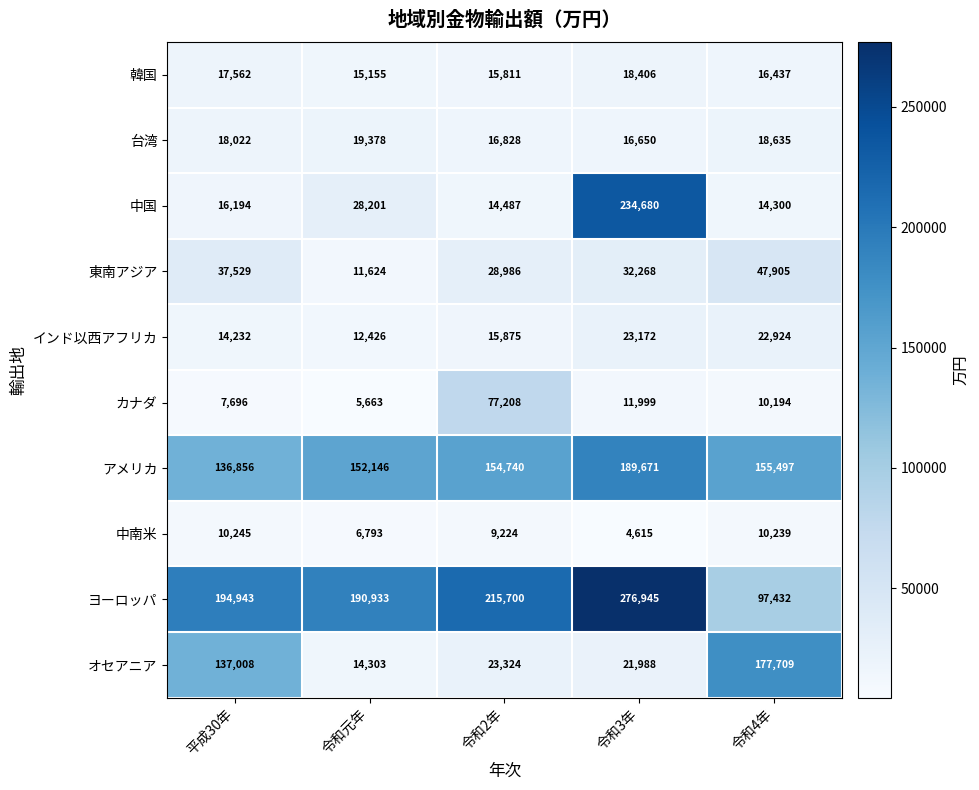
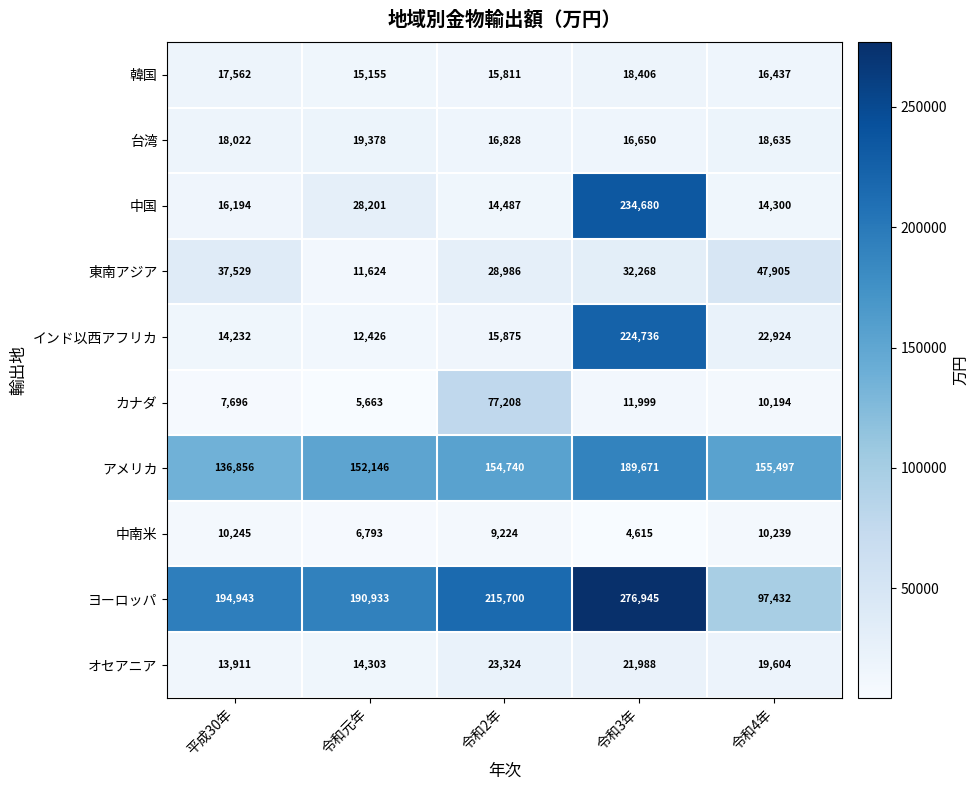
  {
    "韓国": {
      "平成30年": "17,562",
      "令和元年": "15,155",
      "令和2年": "15,811",
      "令和3年": "18,406",
      "令和4年": "16,437"
    },
    "台湾": {
      "平成30年": "18,022",
      "令和元年": "19,378",
      "令和2年": "16,828",
      "令和3年": "16,650",
      "令和4年": "18,635"
    },
    "中国": {
      "平成30年": "16,194",
      "令和元年": "28,201",
      "令和2年": "14,487",
      "令和3年": "234,680",
      "令和4年": "14,300"
    },
    "東南アジア": {
      "平成30年": "37,529",
      "令和元年": "11,624",
      "令和2年": "28,986",
      "令和3年": "32,268",
      "令和4年": "47,905"
    },
    "インド以西アフリカ": {
      "平成30年": "14,232",
      "令和元年": "12,426",
      "令和2年": "15,875",
-     "令和3年": "23,172",
+     "令和3年": "224,736",
      "令和4年": "22,924"
    },
    "カナダ": {
      "平成30年": "7,696",
      "令和元年": "5,663",
      "令和2年": "77,208",
      "令和3年": "11,999",
      "令和4年": "10,194"
    },
    "アメリカ": {
      "平成30年": "136,856",
      "令和元年": "152,146",
      "令和2年": "154,740",
      "令和3年": "189,671",
      "令和4年": "155,497"
    },
    "中南米": {
      "平成30年": "10,245",
      "令和元年": "6,793",
      "令和2年": "9,224",
      "令和3年": "4,615",
      "令和4年": "10,239"
    },
    "ヨーロッパ": {
      "平成30年": "194,943",
      "令和元年": "190,933",
      "令和2年": "215,700",
      "令和3年": "276,945",
      "令和4年": "97,432"
    },
    "オセアニア": {
-     "平成30年": "137,008",
+     "平成30年": "13,911",
      "令和元年": "14,303",
      "令和2年": "23,324",
      "令和3年": "21,988",
-     "令和4年": "177,709"
+     "令和4年": "19,604"
    }
  }
